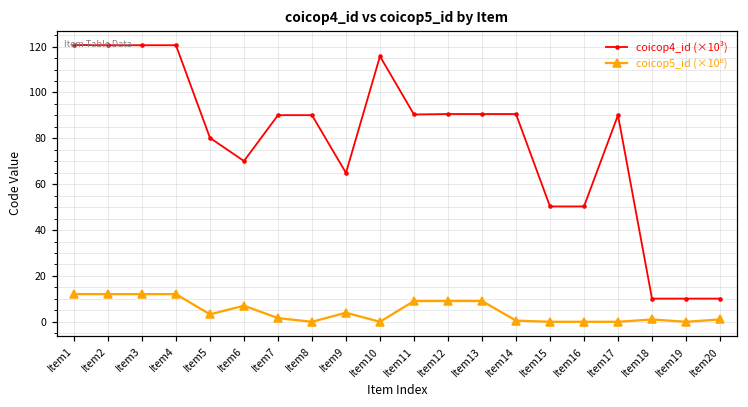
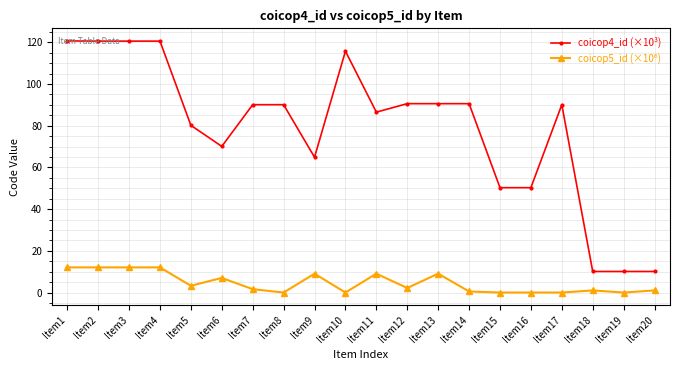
  {
    "coicop4_id (×10³)": {
      "Item1": 121,
      "Item2": 121,
      "Item3": 121,
      "Item4": 121,
      "Item5": 80,
      "Item6": 70,
      "Item7": 90,
      "Item8": 90,
      "Item9": 65,
      "Item10": 116,
-     "Item11": 90,
+     "Item11": 87,
      "Item12": 91,
      "Item13": 91,
      "Item14": 91,
      "Item15": 50,
      "Item16": 50,
      "Item17": 90,
      "Item18": 10,
      "Item19": 10,
      "Item20": 10
    },
    "coicop5_id (×10⁶)": {
      "Item1": 12,
      "Item2": 12,
      "Item3": 12,
      "Item4": 12,
      "Item5": 3,
      "Item6": 7,
      "Item7": 2,
      "Item8": 0,
-     "Item9": 4,
+     "Item9": 9,
      "Item10": 0,
      "Item11": 9,
-     "Item12": 9,
+     "Item12": 2,
      "Item13": 9,
      "Item14": 1,
      "Item15": 0,
      "Item16": 0,
      "Item17": 0,
      "Item18": 1,
      "Item19": 0,
      "Item20": 1
    }
  }
